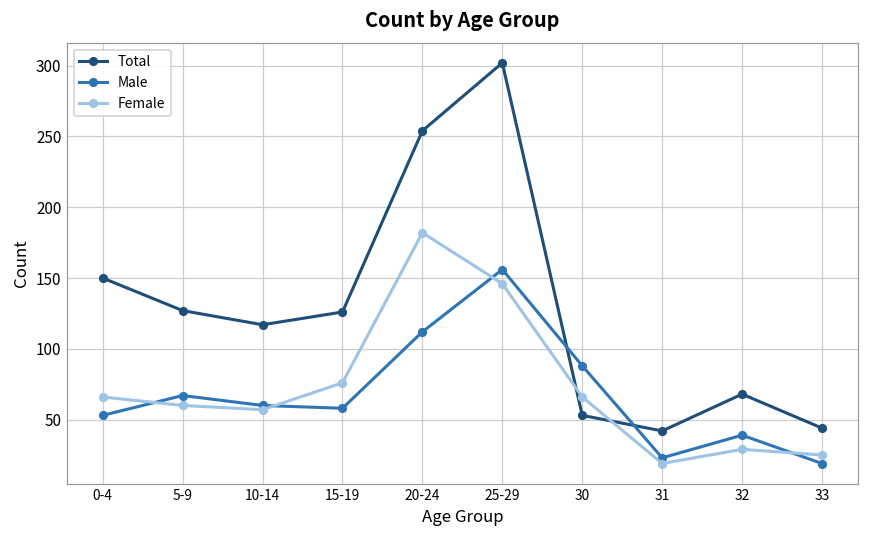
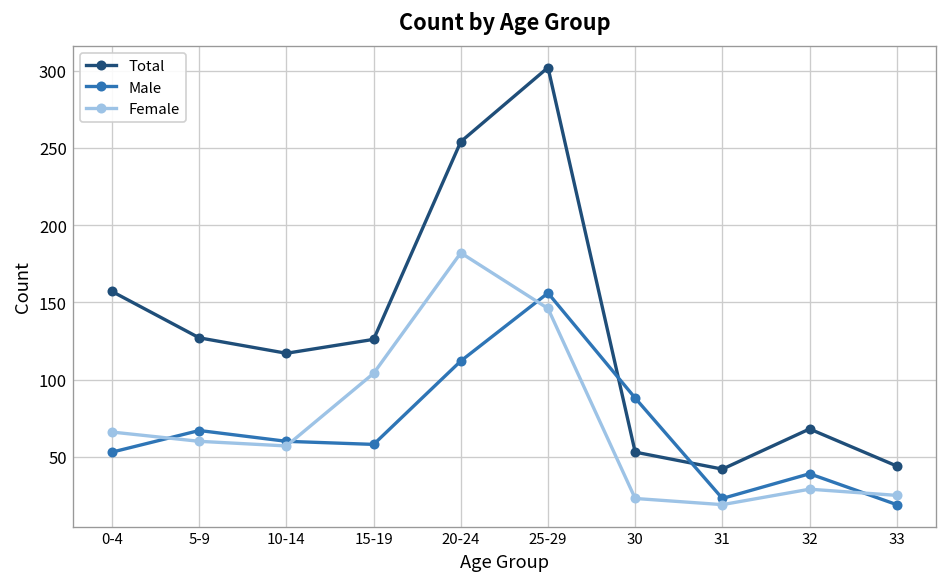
  {
    "Total": {
-     "0-4": 150,
+     "0-4": 157,
      "5-9": 127,
      "10-14": 117,
      "15-19": 126,
      "20-24": 254,
      "25-29": 302,
      "30": 53,
      "31": 42,
      "32": 68,
      "33": 44
    },
    "Male": {
      "0-4": 53,
      "5-9": 67,
      "10-14": 60,
      "15-19": 58,
      "20-24": 112,
      "25-29": 156,
      "30": 88,
      "31": 23,
      "32": 39,
      "33": 19
    },
    "Female": {
      "0-4": 66,
      "5-9": 60,
      "10-14": 57,
-     "15-19": 76,
+     "15-19": 104,
      "20-24": 182,
      "25-29": 146,
-     "30": 66,
+     "30": 23,
      "31": 19,
      "32": 29,
      "33": 25
    }
  }
